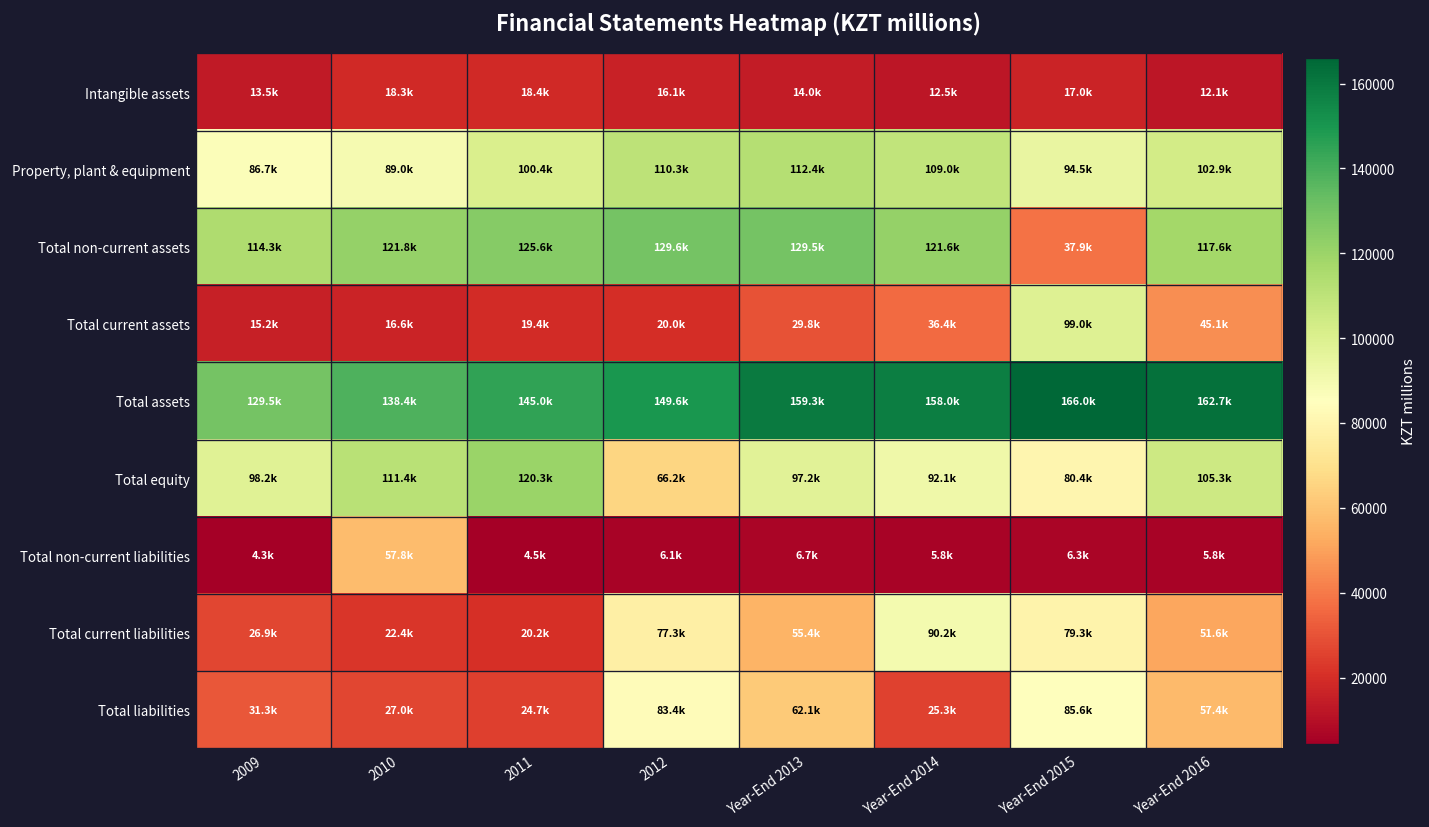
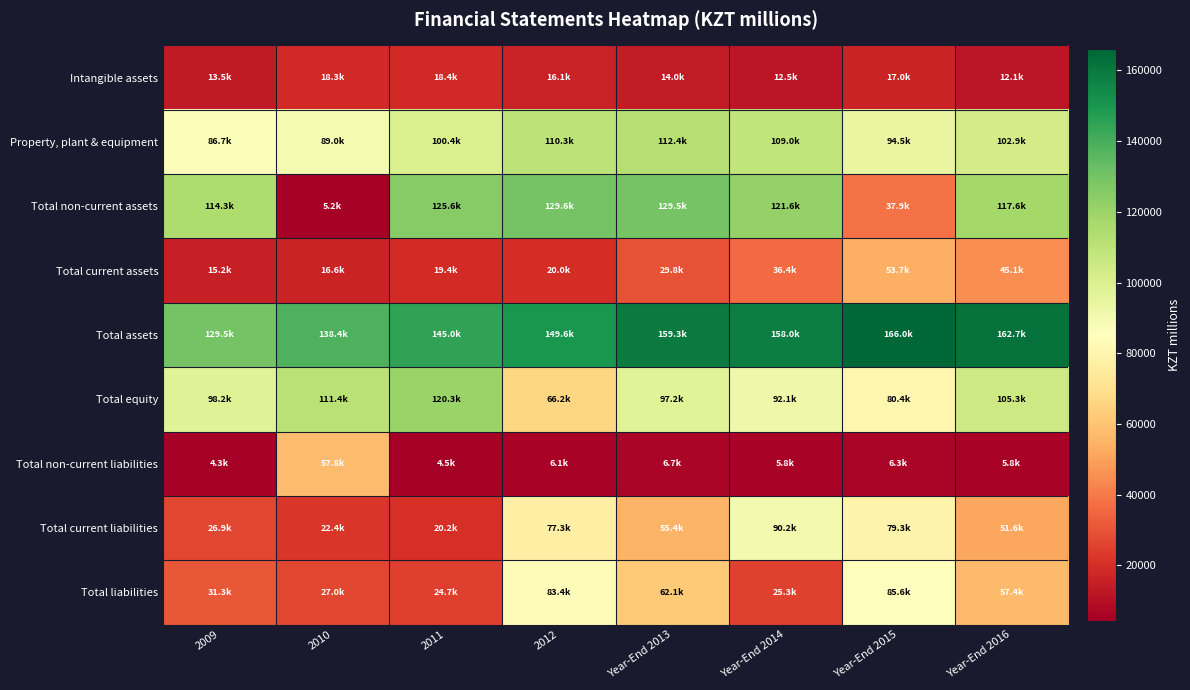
  {
    "Intangible assets": {
      "2009": "13.5k",
      "2010": "18.3k",
      "2011": "18.4k",
      "2012": "16.1k",
      "Year-End 2013": "14.0k",
      "Year-End 2014": "12.5k",
      "Year-End 2015": "17.0k",
      "Year-End 2016": "12.1k"
    },
    "Property, plant & equipment": {
      "2009": "86.7k",
      "2010": "89.0k",
      "2011": "100.4k",
      "2012": "110.3k",
      "Year-End 2013": "112.4k",
      "Year-End 2014": "109.0k",
      "Year-End 2015": "94.5k",
      "Year-End 2016": "102.9k"
    },
    "Total non-current assets": {
      "2009": "114.3k",
-     "2010": "121.8k",
+     "2010": "5.2k",
      "2011": "125.6k",
      "2012": "129.6k",
      "Year-End 2013": "129.5k",
      "Year-End 2014": "121.6k",
      "Year-End 2015": "37.9k",
      "Year-End 2016": "117.6k"
    },
    "Total current assets": {
      "2009": "15.2k",
      "2010": "16.6k",
      "2011": "19.4k",
      "2012": "20.0k",
      "Year-End 2013": "29.8k",
      "Year-End 2014": "36.4k",
-     "Year-End 2015": "99.0k",
+     "Year-End 2015": "53.7k",
      "Year-End 2016": "45.1k"
    },
    "Total assets": {
      "2009": "129.5k",
      "2010": "138.4k",
      "2011": "145.0k",
      "2012": "149.6k",
      "Year-End 2013": "159.3k",
      "Year-End 2014": "158.0k",
      "Year-End 2015": "166.0k",
      "Year-End 2016": "162.7k"
    },
    "Total equity": {
      "2009": "98.2k",
      "2010": "111.4k",
      "2011": "120.3k",
      "2012": "66.2k",
      "Year-End 2013": "97.2k",
      "Year-End 2014": "92.1k",
      "Year-End 2015": "80.4k",
      "Year-End 2016": "105.3k"
    },
    "Total non-current liabilities": {
      "2009": "4.3k",
      "2010": "57.8k",
      "2011": "4.5k",
      "2012": "6.1k",
      "Year-End 2013": "6.7k",
      "Year-End 2014": "5.8k",
      "Year-End 2015": "6.3k",
      "Year-End 2016": "5.8k"
    },
    "Total current liabilities": {
      "2009": "26.9k",
      "2010": "22.4k",
      "2011": "20.2k",
      "2012": "77.3k",
      "Year-End 2013": "55.4k",
      "Year-End 2014": "90.2k",
      "Year-End 2015": "79.3k",
      "Year-End 2016": "51.6k"
    },
    "Total liabilities": {
      "2009": "31.3k",
      "2010": "27.0k",
      "2011": "24.7k",
      "2012": "83.4k",
      "Year-End 2013": "62.1k",
      "Year-End 2014": "25.3k",
      "Year-End 2015": "85.6k",
      "Year-End 2016": "57.4k"
    }
  }
